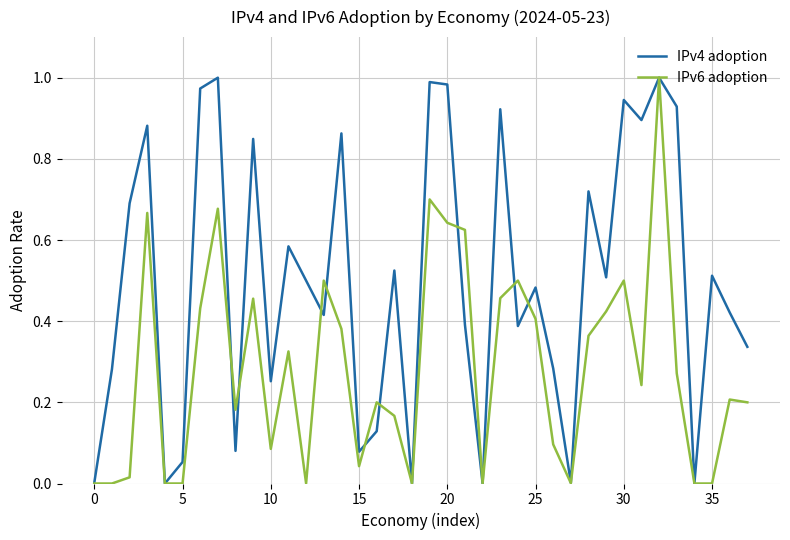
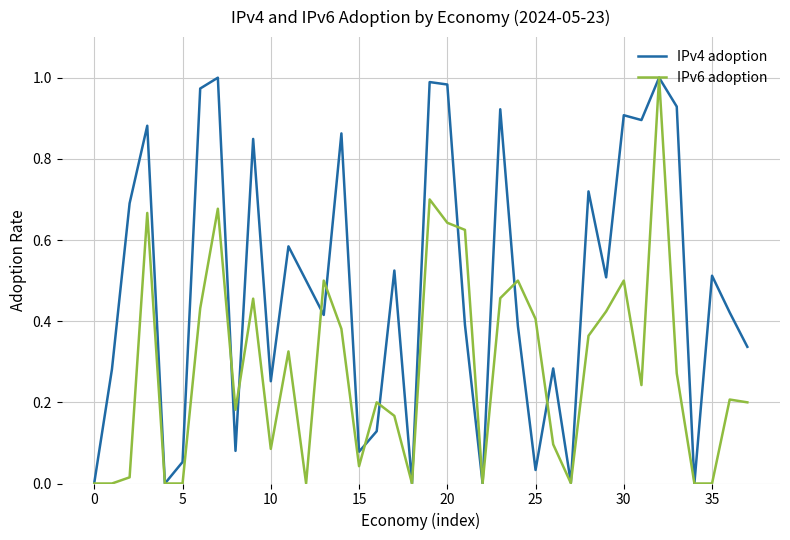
  {
    "IPv4 adoption": {
      "5": 0.05,
      "10": 0.25,
      "15": 0.08,
      "20": 0.98,
-     "25": 0.48,
-     "30": 0.95,
+     "25": 0.03,
+     "30": 0.91,
      "35": 0.51
    },
    "IPv6 adoption": {
      "5": 0.00,
      "10": 0.09,
      "15": 0.04,
      "20": 0.64,
      "25": 0.41,
      "30": 0.50,
      "35": 0.00
    }
  }
